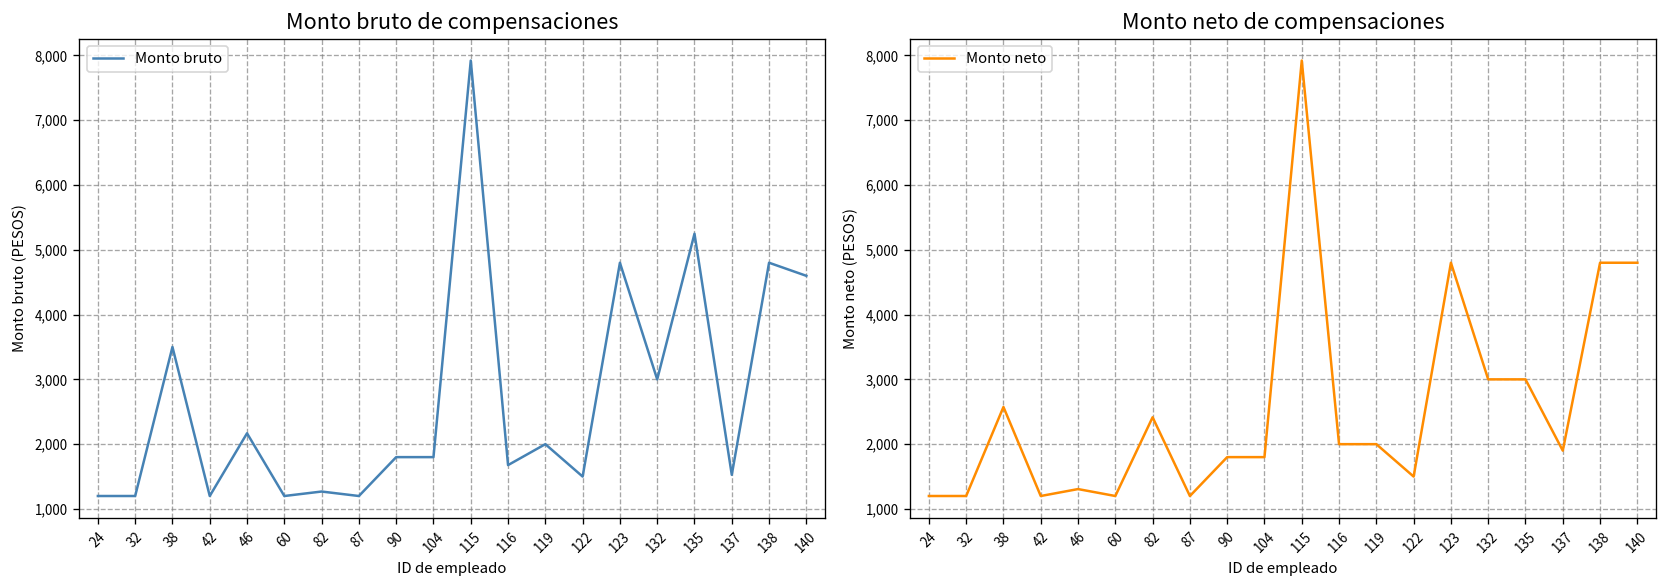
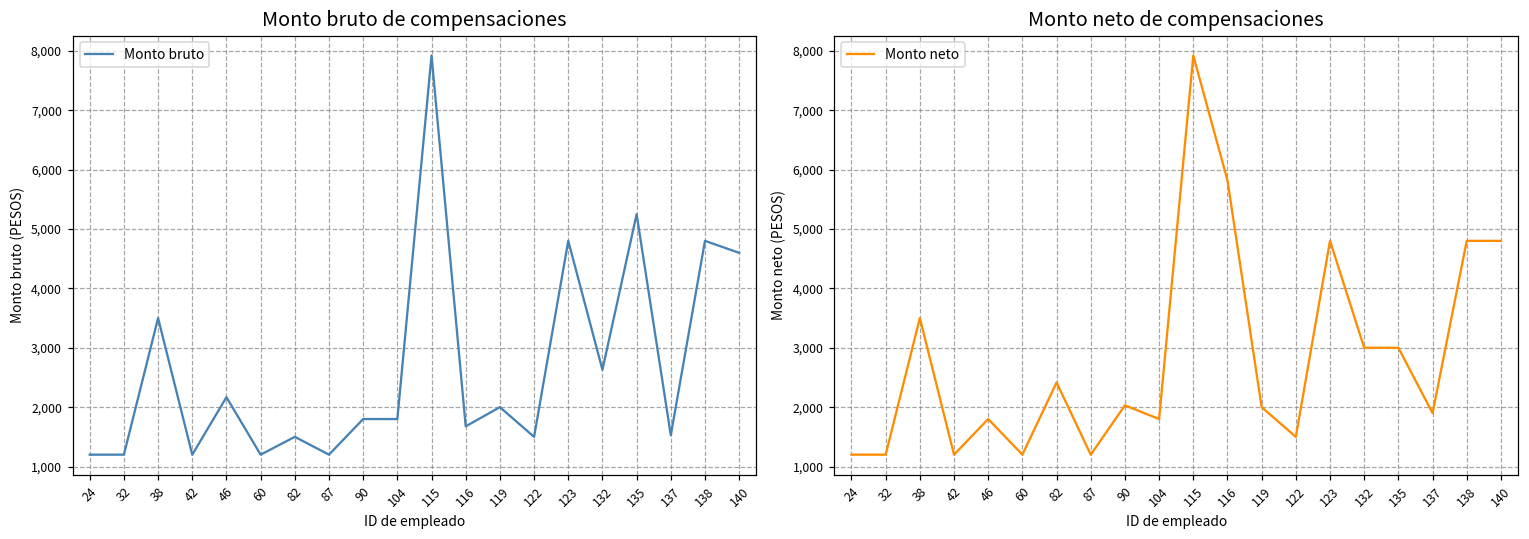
  {
    "Monto bruto de compensaciones": {
      "24": "1,200",
      "32": "1,200",
      "38": "3,500",
      "42": "1,200",
      "46": "2,200",
      "60": "1,200",
-     "82": "1,300",
+     "82": "1,500",
      "87": "1,200",
      "90": "1,800",
      "104": "1,800",
      "115": "7,900",
      "116": "1,700",
      "119": "2,000",
      "122": "1,500",
      "123": "4,800",
-     "132": "3,000",
+     "132": "2,600",
      "135": "5,200",
      "137": "1,500",
      "138": "4,800",
      "140": "4,600"
    },
    "Monto neto de compensaciones": {
      "24": "1,200",
      "32": "1,200",
-     "38": "2,600",
+     "38": "3,500",
      "42": "1,200",
-     "46": "1,300",
+     "46": "1,800",
      "60": "1,200",
      "82": "2,400",
      "87": "1,200",
-     "90": "1,800",
+     "90": "2,000",
      "104": "1,800",
      "115": "7,900",
-     "116": "2,000",
+     "116": "5,800",
      "119": "2,000",
      "122": "1,500",
      "123": "4,800",
      "132": "3,000",
      "135": "3,000",
      "137": "1,900",
      "138": "4,800",
      "140": "4,800"
    }
  }
